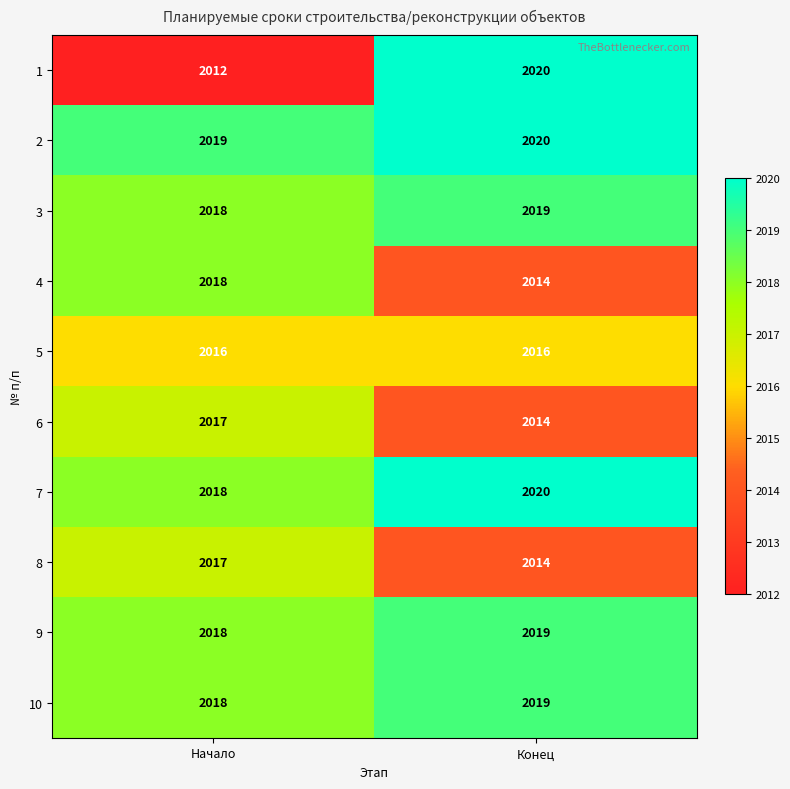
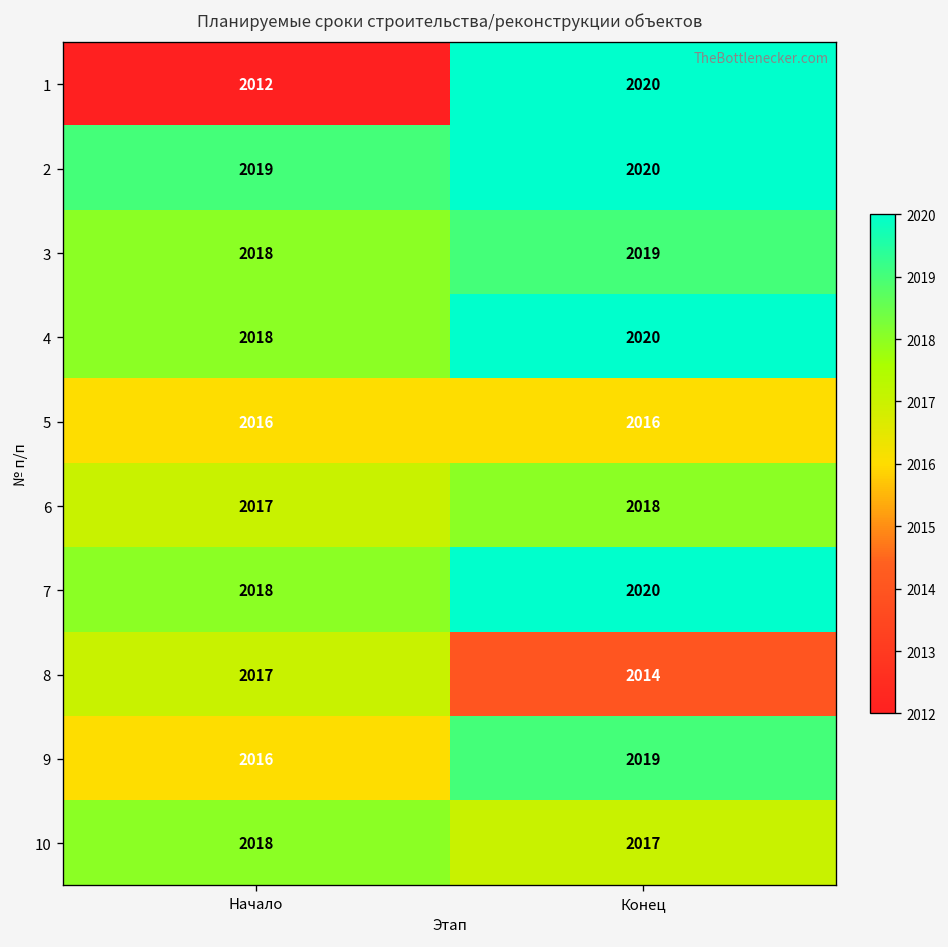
  {
    "1": {
      "Начало": 2012
    },
    "2": {
      "Начало": 2019,
      "Конец": 2020
    },
    "3": {
      "Начало": 2018,
      "Конец": 2019
    },
    "4": {
      "Начало": 2018,
-     "Конец": 2014
+     "Конец": 2020
    },
    "5": {
      "Начало": 2016,
      "Конец": 2016
    },
    "6": {
      "Начало": 2017,
-     "Конец": 2014
+     "Конец": 2018
    },
    "7": {
      "Начало": 2018,
      "Конец": 2020
    },
    "8": {
      "Начало": 2017,
      "Конец": 2014
    },
    "9": {
-     "Начало": 2018,
+     "Начало": 2016,
      "Конец": 2019
    },
    "10": {
      "Начало": 2018,
-     "Конец": 2019
+     "Конец": 2017
    }
  }
